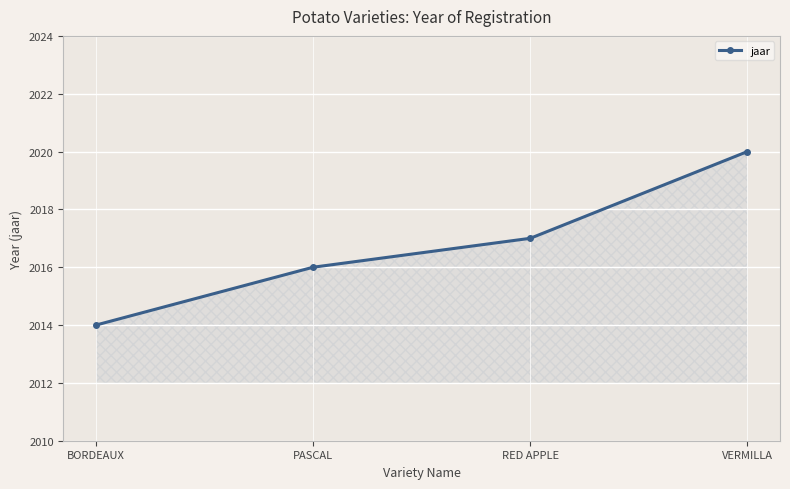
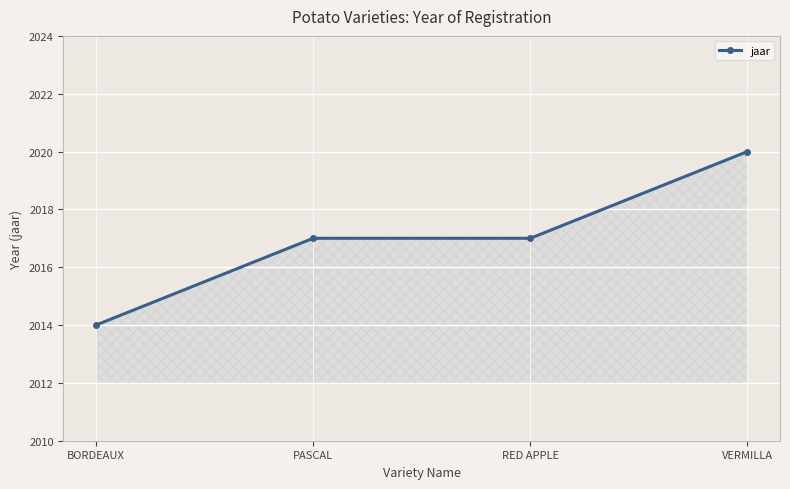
  {
    "BORDEAUX": 2014,
-   "PASCAL": 2016,
+   "PASCAL": 2017,
    "RED APPLE": 2017,
    "VERMILLA": 2020
  }
